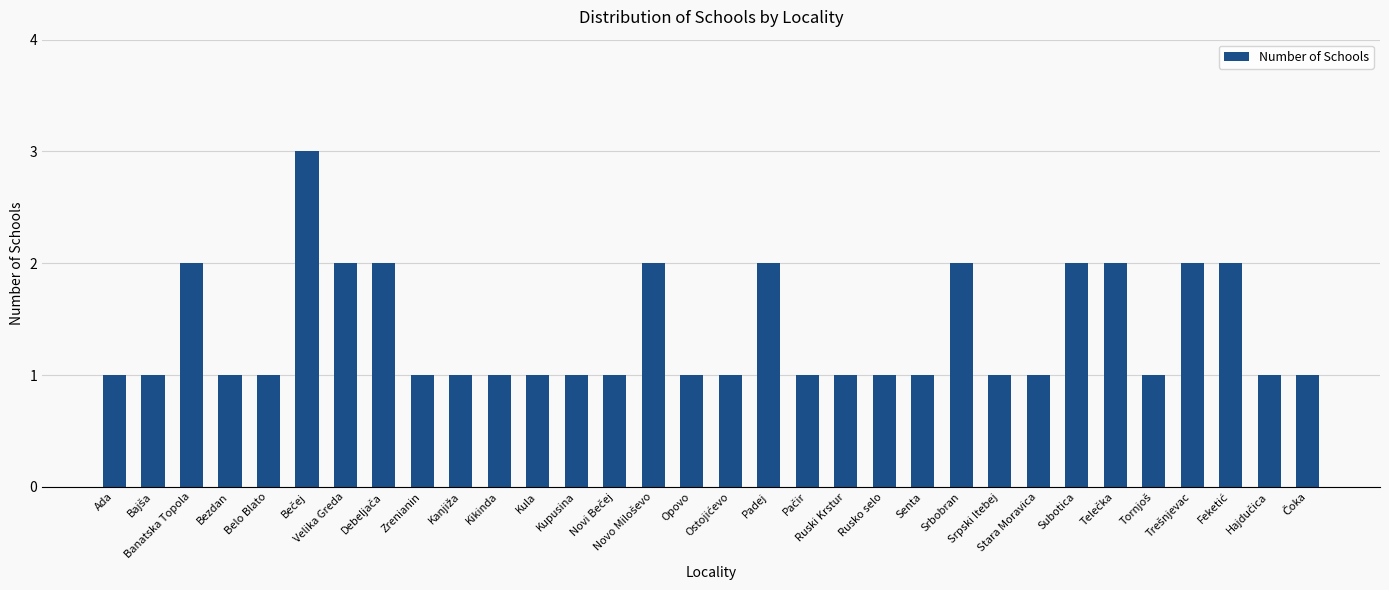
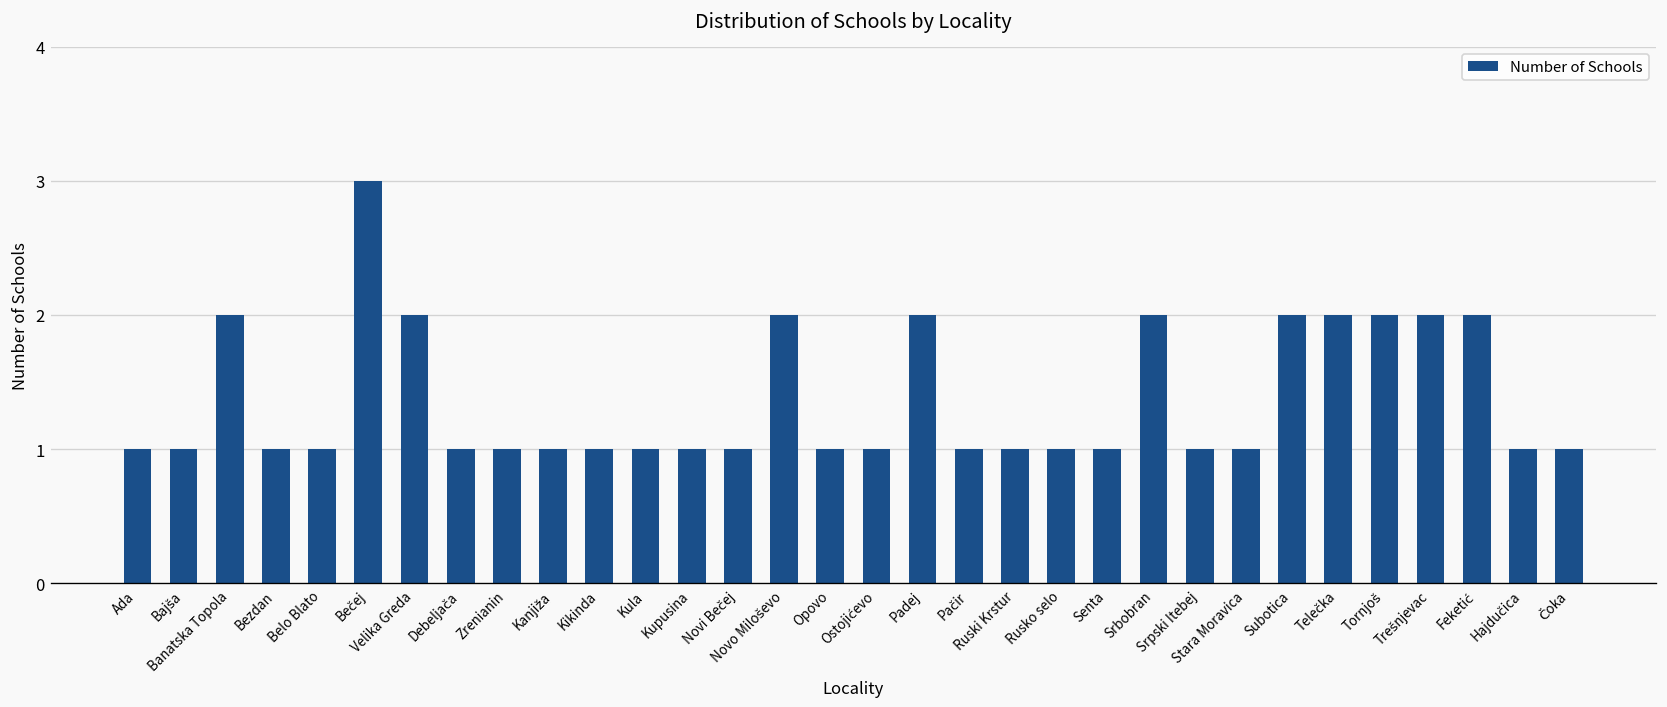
  {
    "Ada": 1,
    "Bajša": 1,
    "Banatska Topola": 2,
    "Bezdan": 1,
    "Belo Blato": 1,
    "Bečej": 3,
    "Velika Greda": 2,
-   "Debeljača": 2,
+   "Debeljača": 1,
    "Zrenianin": 1,
    "Kanjiža": 1,
    "Kikinda": 1,
    "Kula": 1,
    "Kupusina": 1,
    "Novi Bečej": 1,
    "Novo Miloševo": 2,
    "Opovo": 1,
    "Ostojićevo": 1,
    "Padej": 2,
    "Pačir": 1,
    "Ruski Krstur": 1,
    "Rusko selo": 1,
    "Senta": 1,
    "Srbobran": 2,
    "Srpski Itebej": 1,
    "Stara Moravica": 1,
    "Subotica": 2,
    "Telečka": 2,
-   "Tornjoš": 1,
+   "Tornjoš": 2,
    "Trešnjevac": 2,
    "Feketić": 2,
    "Hajdučica": 1,
    "Čoka": 1
  }
